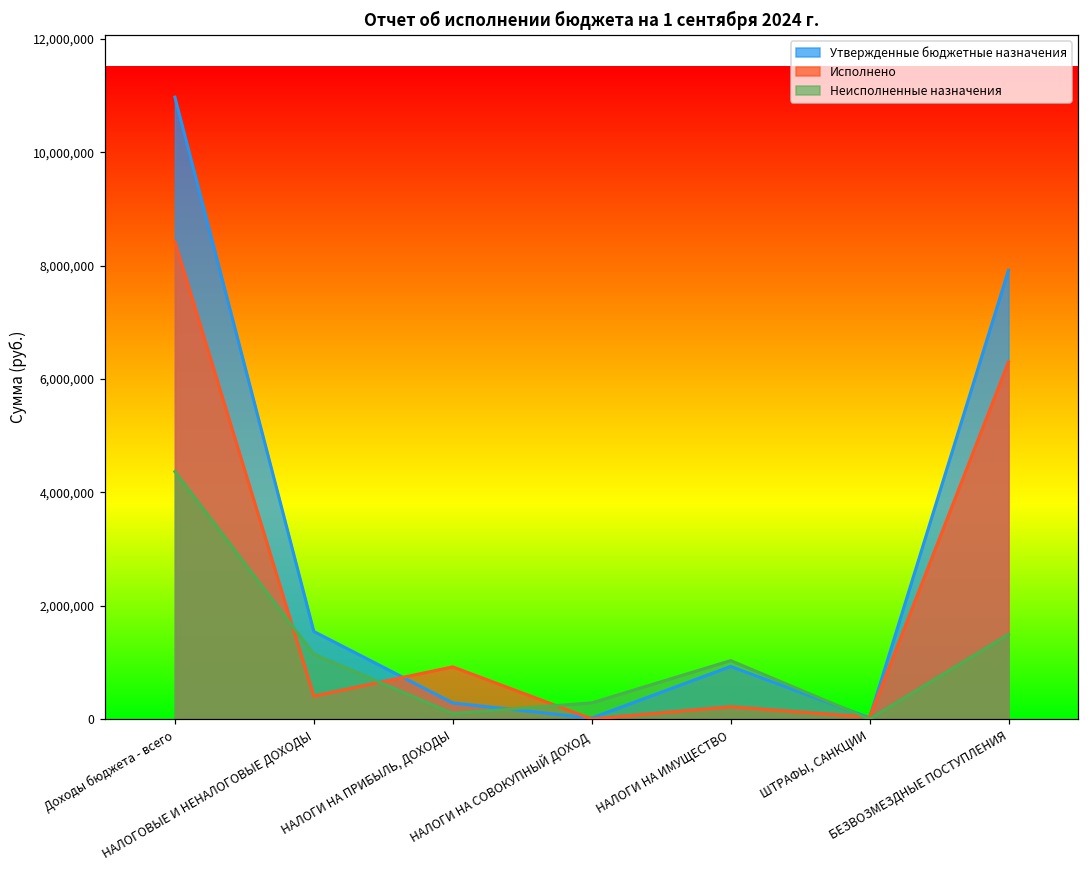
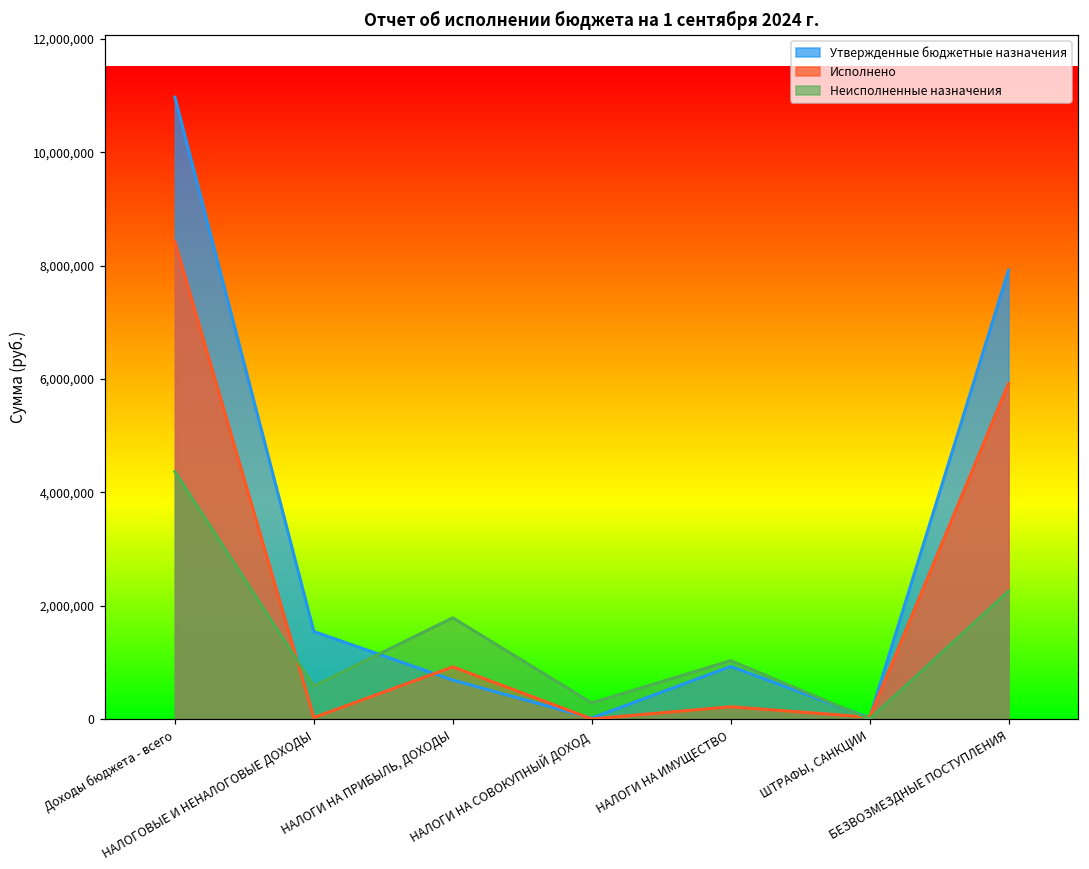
  {
    "Утвержденные бюджетные назначения": {
      "Доходы бюджета - всего": "11,000,000",
      "НАЛОГОВЫЕ И НЕНАЛОГОВЫЕ ДОХОДЫ": "1,500,000",
-     "НАЛОГИ НА ПРИБЫЛЬ, ДОХОДЫ": "300,000",
+     "НАЛОГИ НА ПРИБЫЛЬ, ДОХОДЫ": "700,000",
      "НАЛОГИ НА ИМУЩЕСТВО": "900,000",
      "БЕЗВОЗМЕЗДНЫЕ ПОСТУПЛЕНИЯ": "7,900,000"
    },
    "Исполнено": {
      "Доходы бюджета - всего": "8,400,000",
-     "НАЛОГОВЫЕ И НЕНАЛОГОВЫЕ ДОХОДЫ": "400,000",
+     "НАЛОГОВЫЕ И НЕНАЛОГОВЫЕ ДОХОДЫ": "0",
      "НАЛОГИ НА ПРИБЫЛЬ, ДОХОДЫ": "900,000",
      "НАЛОГИ НА ИМУЩЕСТВО": "200,000",
-     "БЕЗВОЗМЕЗДНЫЕ ПОСТУПЛЕНИЯ": "6,300,000"
+     "БЕЗВОЗМЕЗДНЫЕ ПОСТУПЛЕНИЯ": "5,900,000"
    },
    "Неисполненные назначения": {
      "Доходы бюджета - всего": "4,400,000",
-     "НАЛОГОВЫЕ И НЕНАЛОГОВЫЕ ДОХОДЫ": "1,100,000",
-     "НАЛОГИ НА ПРИБЫЛЬ, ДОХОДЫ": "100,000",
+     "НАЛОГОВЫЕ И НЕНАЛОГОВЫЕ ДОХОДЫ": "600,000",
+     "НАЛОГИ НА ПРИБЫЛЬ, ДОХОДЫ": "1,800,000",
      "НАЛОГИ НА СОВОКУПНЫЙ ДОХОД": "300,000",
      "НАЛОГИ НА ИМУЩЕСТВО": "1,000,000",
-     "БЕЗВОЗМЕЗДНЫЕ ПОСТУПЛЕНИЯ": "1,500,000"
+     "БЕЗВОЗМЕЗДНЫЕ ПОСТУПЛЕНИЯ": "2,300,000"
    }
  }
